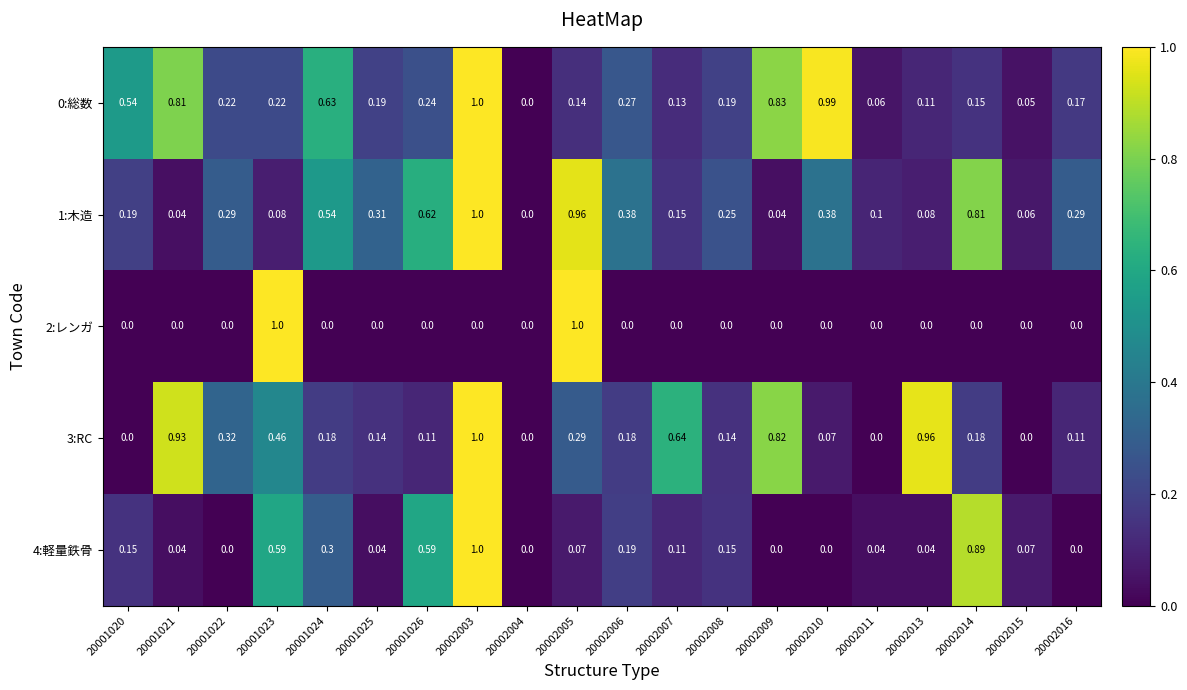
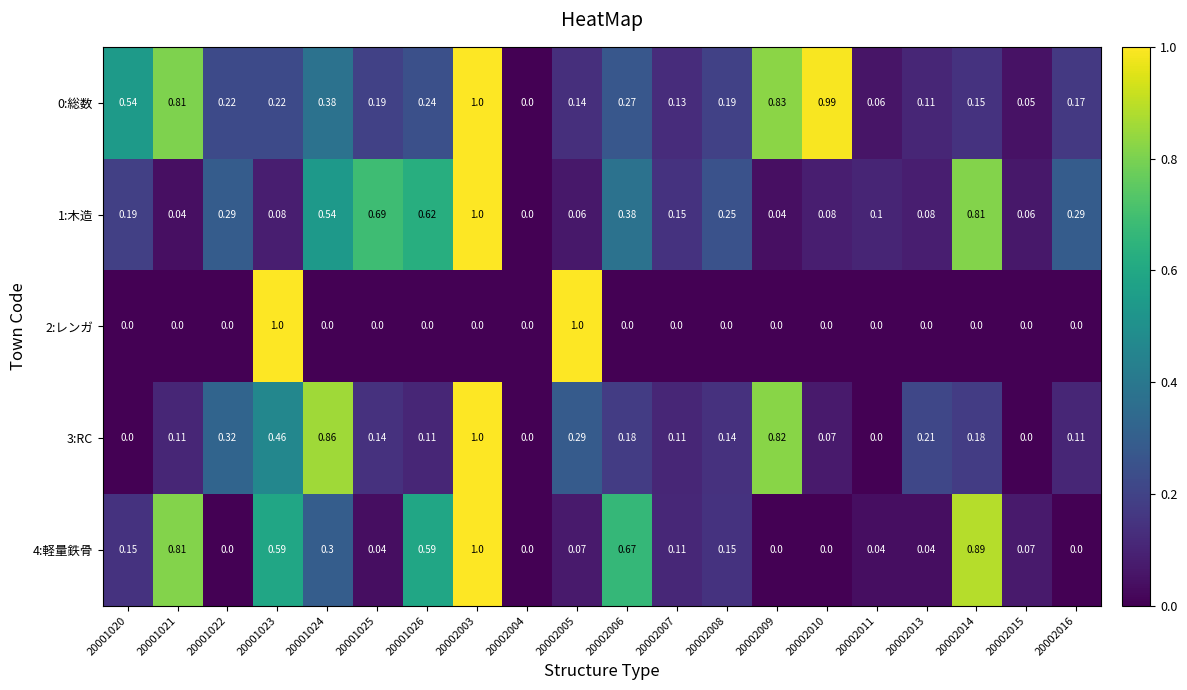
  {
    "0:総数": {
      "20001020": 0.54,
      "20001021": 0.81,
      "20001022": 0.22,
      "20001023": 0.22,
-     "20001024": 0.63,
+     "20001024": 0.38,
      "20001025": 0.19,
      "20001026": 0.24,
      "20002003": 1.0,
      "20002004": 0.0,
      "20002005": 0.14,
      "20002006": 0.27,
      "20002007": 0.13,
      "20002008": 0.19,
      "20002009": 0.83,
      "20002010": 0.99,
      "20002011": 0.06,
      "20002013": 0.11,
      "20002014": 0.15,
      "20002015": 0.05,
      "20002016": 0.17
    },
    "1:木造": {
      "20001020": 0.19,
      "20001021": 0.04,
      "20001022": 0.29,
      "20001023": 0.08,
      "20001024": 0.54,
-     "20001025": 0.31,
+     "20001025": 0.69,
      "20001026": 0.62,
      "20002003": 1.0,
      "20002004": 0.0,
-     "20002005": 0.96,
+     "20002005": 0.06,
      "20002006": 0.38,
      "20002007": 0.15,
      "20002008": 0.25,
      "20002009": 0.04,
-     "20002010": 0.38,
+     "20002010": 0.08,
      "20002011": 0.1,
      "20002013": 0.08,
      "20002014": 0.81,
      "20002015": 0.06,
      "20002016": 0.29
    },
    "2:レンガ": {
      "20001020": 0.0,
      "20001021": 0.0,
      "20001022": 0.0,
      "20001023": 1.0,
      "20001024": 0.0,
      "20001025": 0.0,
      "20001026": 0.0,
      "20002003": 0.0,
      "20002004": 0.0,
      "20002005": 1.0,
      "20002006": 0.0,
      "20002007": 0.0,
      "20002008": 0.0,
      "20002009": 0.0,
      "20002010": 0.0,
      "20002011": 0.0,
      "20002013": 0.0,
      "20002014": 0.0,
      "20002015": 0.0,
      "20002016": 0.0
    },
    "3:RC": {
      "20001020": 0.0,
-     "20001021": 0.93,
+     "20001021": 0.11,
      "20001022": 0.32,
      "20001023": 0.46,
-     "20001024": 0.18,
+     "20001024": 0.86,
      "20001025": 0.14,
      "20001026": 0.11,
      "20002003": 1.0,
      "20002004": 0.0,
      "20002005": 0.29,
      "20002006": 0.18,
-     "20002007": 0.64,
+     "20002007": 0.11,
      "20002008": 0.14,
      "20002009": 0.82,
      "20002010": 0.07,
      "20002011": 0.0,
-     "20002013": 0.96,
+     "20002013": 0.21,
      "20002014": 0.18,
      "20002015": 0.0,
      "20002016": 0.11
    },
    "4:軽量鉄骨": {
      "20001020": 0.15,
-     "20001021": 0.04,
+     "20001021": 0.81,
      "20001022": 0.0,
      "20001023": 0.59,
      "20001024": 0.3,
      "20001025": 0.04,
      "20001026": 0.59,
      "20002003": 1.0,
      "20002004": 0.0,
      "20002005": 0.07,
-     "20002006": 0.19,
+     "20002006": 0.67,
      "20002007": 0.11,
      "20002008": 0.15,
      "20002009": 0.0,
      "20002010": 0.0,
      "20002011": 0.04,
      "20002013": 0.04,
      "20002014": 0.89,
      "20002015": 0.07,
      "20002016": 0.0
    }
  }
